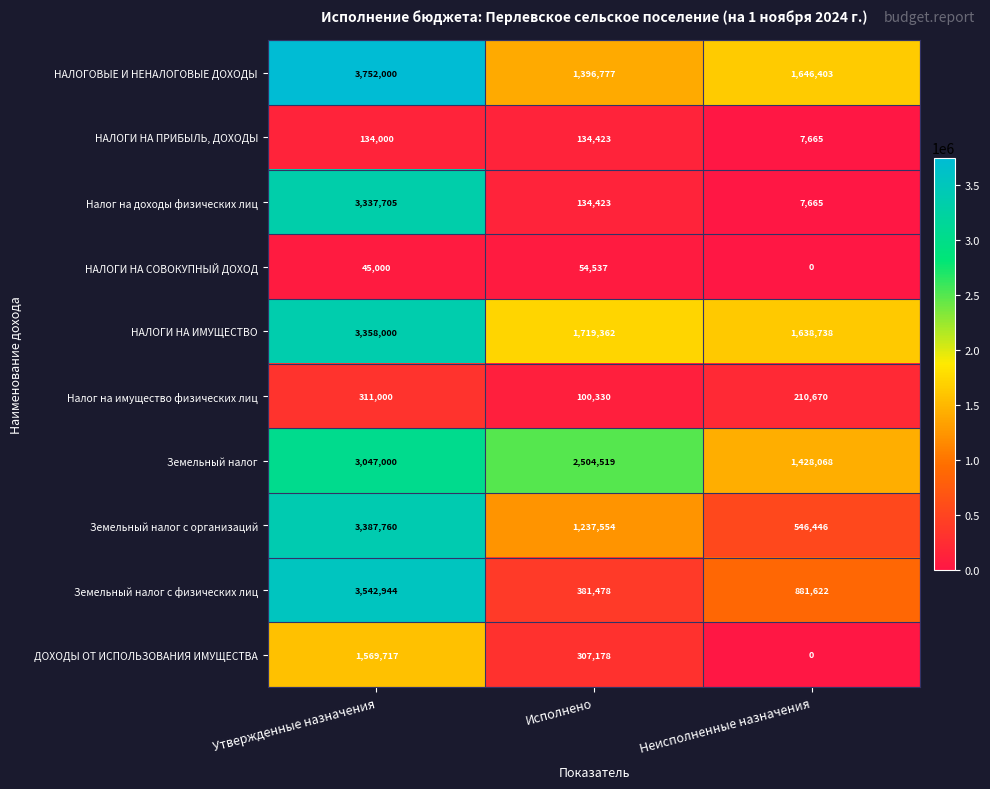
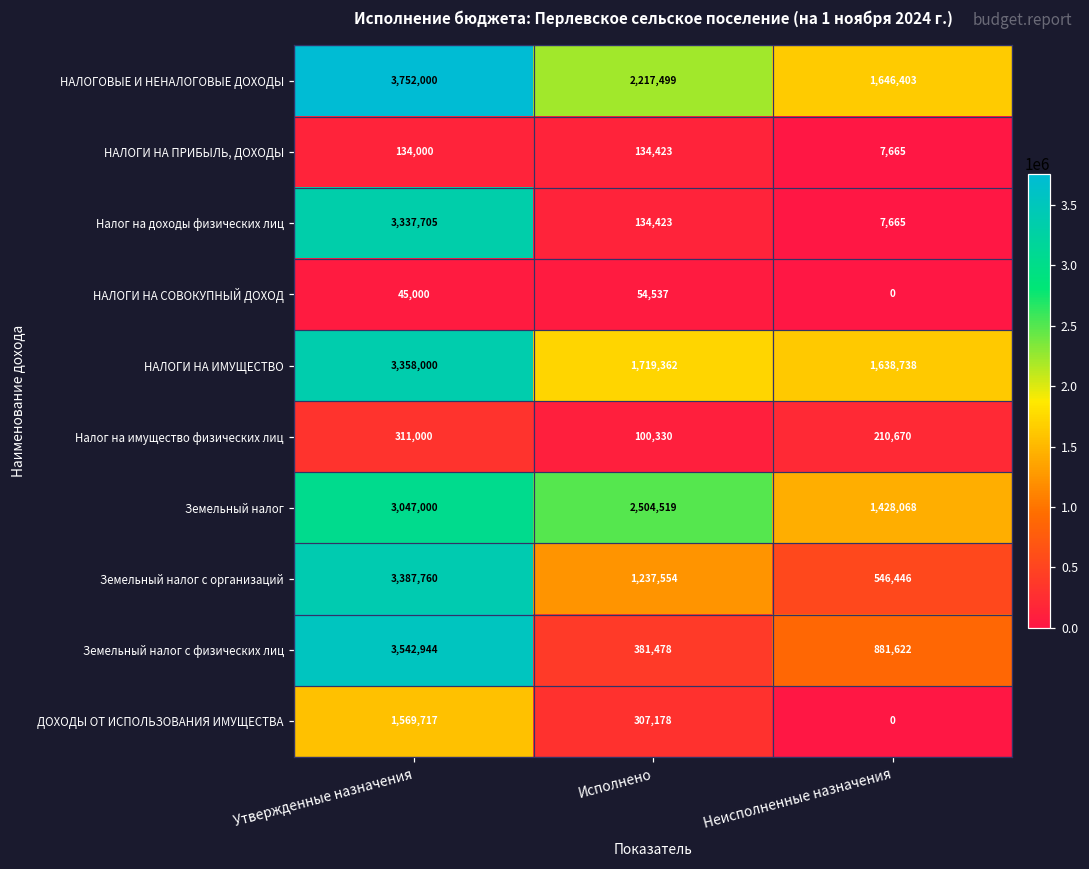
  {
    "НАЛОГОВЫЕ И НЕНАЛОГОВЫЕ ДОХОДЫ": {
      "Утвержденные назначения": "3,752,000",
-     "Исполнено": "1,396,777",
+     "Исполнено": "2,217,499",
      "Неисполненные назначения": "1,646,403"
    },
    "НАЛОГИ НА ПРИБЫЛЬ, ДОХОДЫ": {
      "Утвержденные назначения": "134,000",
      "Исполнено": "134,423",
      "Неисполненные назначения": "7,665"
    },
    "Налог на доходы физических лиц": {
      "Утвержденные назначения": "3,337,705",
      "Исполнено": "134,423",
      "Неисполненные назначения": "7,665"
    },
    "НАЛОГИ НА СОВОКУПНЫЙ ДОХОД": {
      "Утвержденные назначения": "45,000",
      "Исполнено": "54,537",
      "Неисполненные назначения": "0"
    },
    "НАЛОГИ НА ИМУЩЕСТВО": {
      "Утвержденные назначения": "3,358,000",
      "Исполнено": "1,719,362",
      "Неисполненные назначения": "1,638,738"
    },
    "Налог на имущество физических лиц": {
      "Утвержденные назначения": "311,000",
      "Исполнено": "100,330",
      "Неисполненные назначения": "210,670"
    },
    "Земельный налог": {
      "Утвержденные назначения": "3,047,000",
      "Исполнено": "2,504,519",
      "Неисполненные назначения": "1,428,068"
    },
    "Земельный налог с организаций": {
      "Утвержденные назначения": "3,387,760",
      "Исполнено": "1,237,554",
      "Неисполненные назначения": "546,446"
    },
    "Земельный налог с физических лиц": {
      "Утвержденные назначения": "3,542,944",
      "Исполнено": "381,478",
      "Неисполненные назначения": "881,622"
    },
    "ДОХОДЫ ОТ ИСПОЛЬЗОВАНИЯ ИМУЩЕСТВА": {
      "Утвержденные назначения": "1,569,717",
      "Исполнено": "307,178",
      "Неисполненные назначения": "0"
    }
  }
